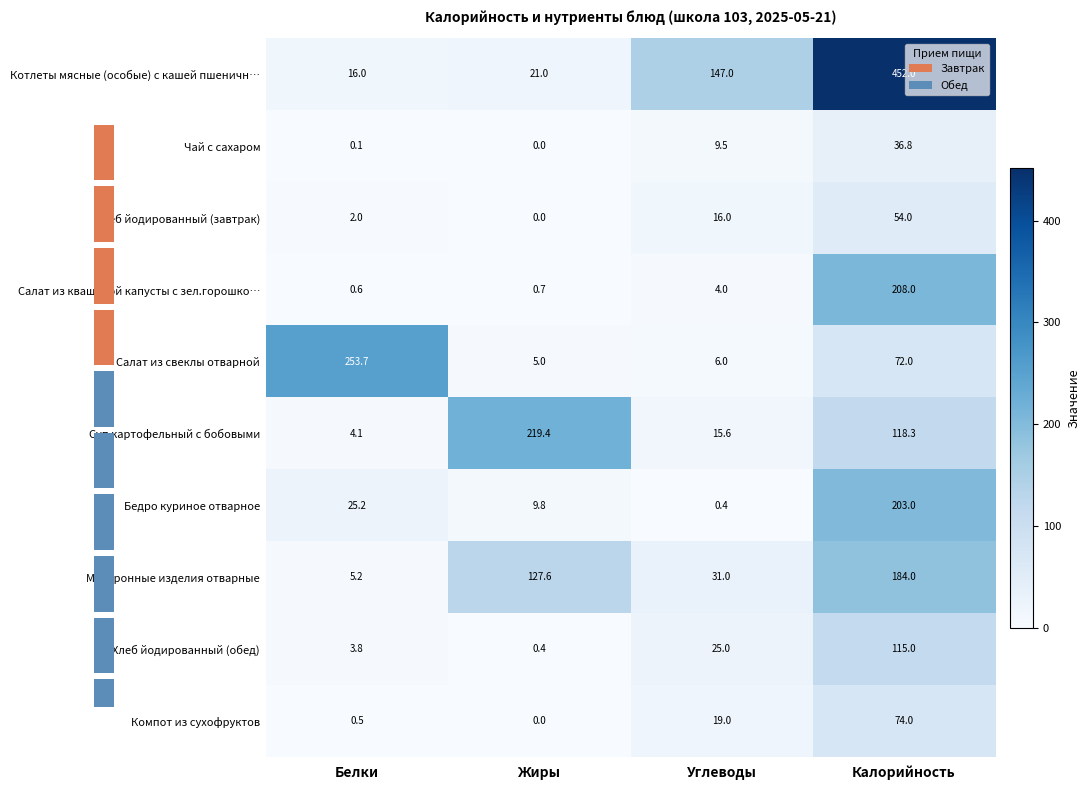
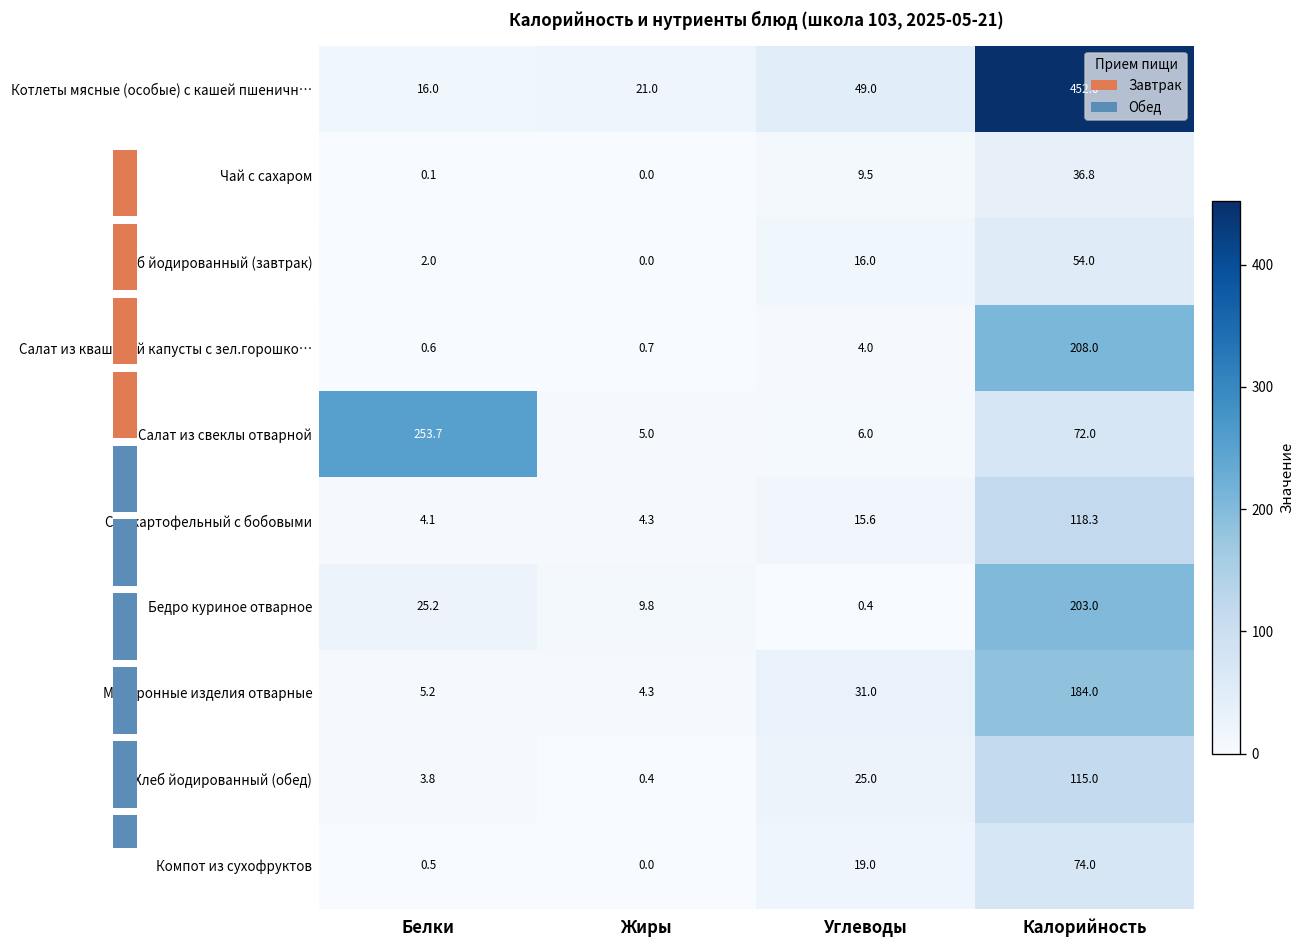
  {
    "Калорийность и нутриенты блюд (школа 103, 2025-05-21)": {
      "Котлеты мясные (особые) с кашей пшеничн…": {
        "Белки": 16.0,
        "Жиры": 21.0,
-       "Углеводы": 147.0
+       "Углеводы": 49.0
      },
      "Чай с сахаром": {
        "Белки": 0.1,
        "Жиры": 0.0,
        "Углеводы": 9.5,
        "Калорийность": 36.8
      },
      "Хлеб йодированный (завтрак)": {
        "Белки": 2.0,
        "Жиры": 0.0,
        "Углеводы": 16.0,
        "Калорийность": 54.0
      },
      "Салат из квашеной капусты с зел.горошко…": {
        "Белки": 0.6,
        "Жиры": 0.7,
        "Углеводы": 4.0,
        "Калорийность": 208.0
      },
      "Салат из свеклы отварной": {
        "Белки": 253.7,
        "Жиры": 5.0,
        "Углеводы": 6.0,
        "Калорийность": 72.0
      },
      "Суп картофельный с бобовыми": {
        "Белки": 4.1,
-       "Жиры": 219.4,
+       "Жиры": 4.3,
        "Углеводы": 15.6,
        "Калорийность": 118.3
      },
      "Бедро куриное отварное": {
        "Белки": 25.2,
        "Жиры": 9.8,
        "Углеводы": 0.4,
        "Калорийность": 203.0
      },
      "Макаронные изделия отварные": {
        "Белки": 5.2,
-       "Жиры": 127.6,
+       "Жиры": 4.3,
        "Углеводы": 31.0,
        "Калорийность": 184.0
      },
      "Хлеб йодированный (обед)": {
        "Белки": 3.8,
        "Жиры": 0.4,
        "Углеводы": 25.0,
        "Калорийность": 115.0
      },
      "Компот из сухофруктов": {
        "Белки": 0.5,
        "Жиры": 0.0,
        "Углеводы": 19.0,
        "Калорийность": 74.0
      }
    }
  }
